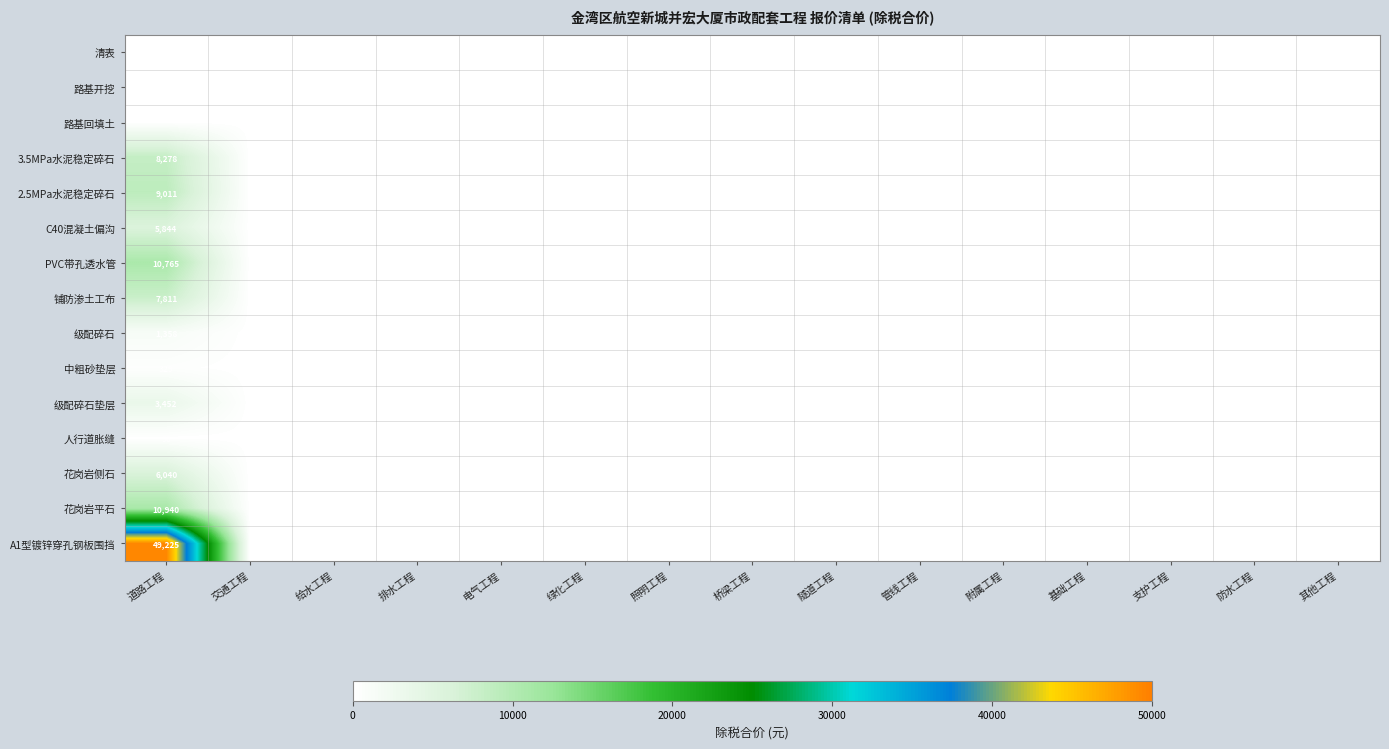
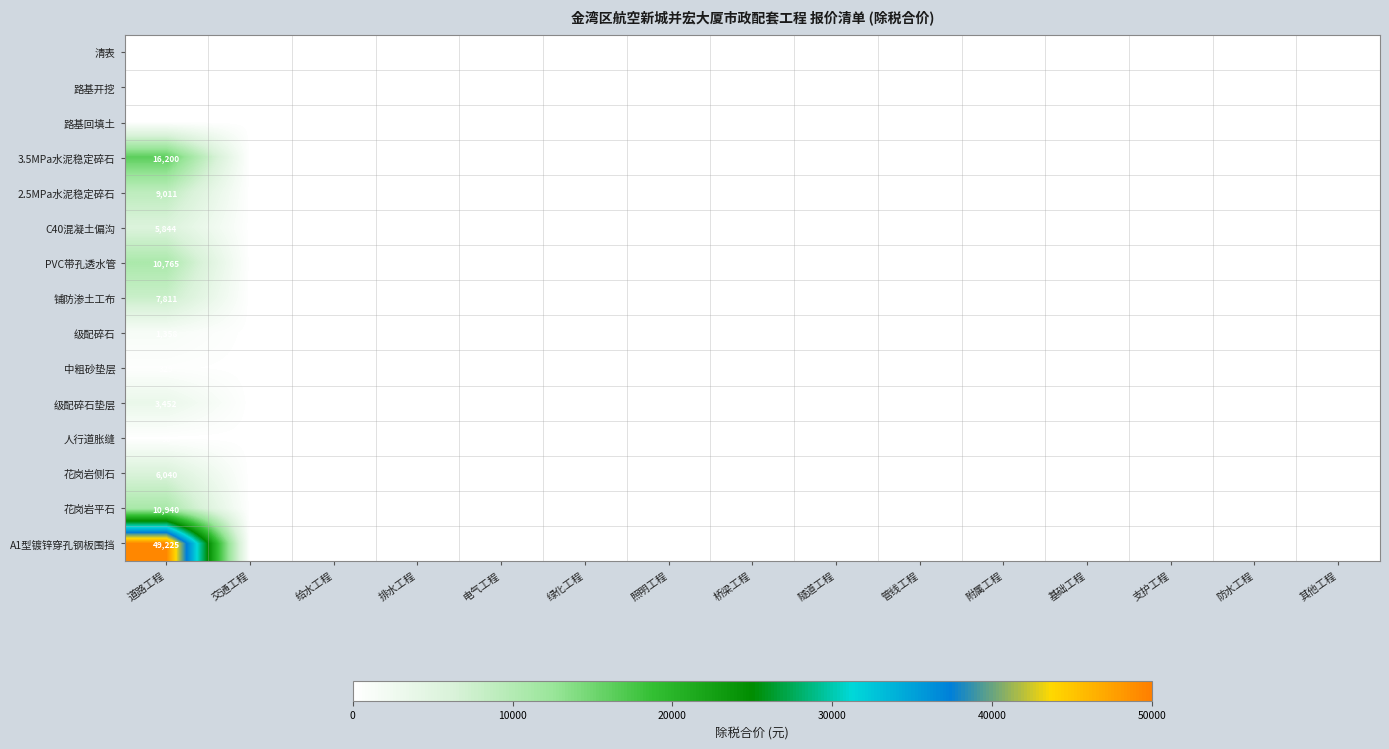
  {
    "3.5MPa水泥稳定碎石": {
-     "道路工程": "8,278"
+     "道路工程": "16,200"
    },
    "2.5MPa水泥稳定碎石": {
      "道路工程": "9,011"
    },
    "PVC带孔透水管": {
      "道路工程": "10,765"
    },
    "花岗岩平石": {
      "道路工程": "10,940"
    },
    "A1型镀锌穿孔钢板围挡": {
      "道路工程": "49,225"
    }
  }
